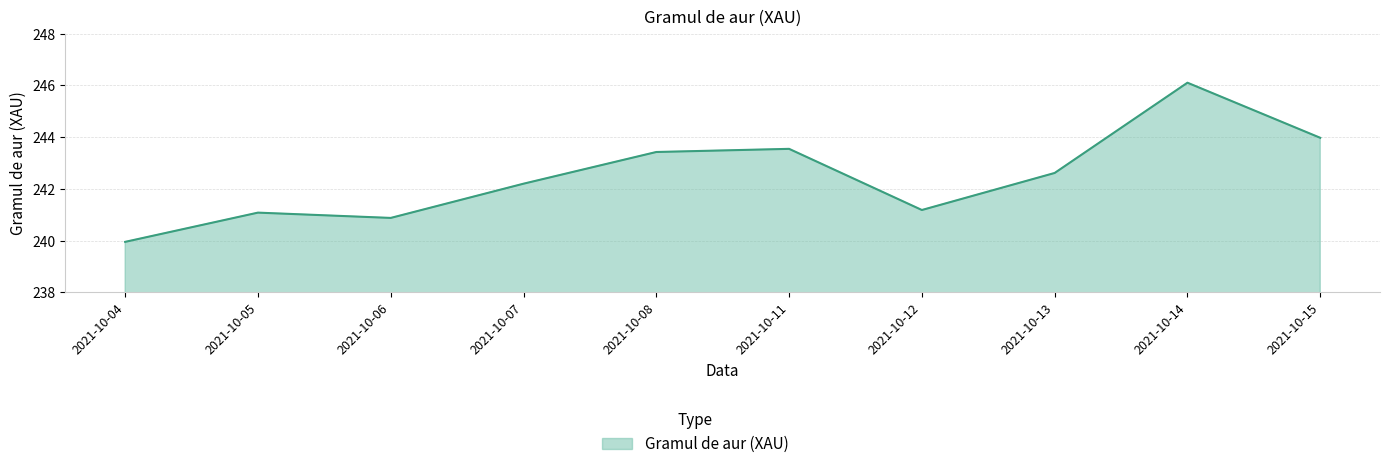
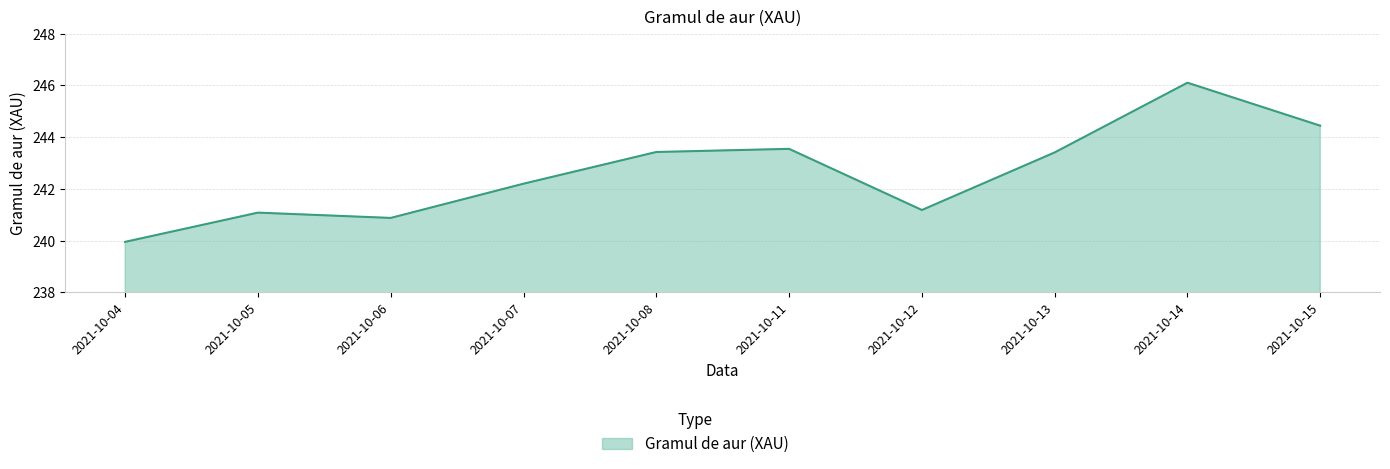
  {
    "2021-10-04": 240.0,
    "2021-10-05": 241.1,
    "2021-10-06": 240.9,
    "2021-10-07": 242.2,
    "2021-10-08": 243.4,
    "2021-10-11": 243.5,
    "2021-10-12": 241.2,
-   "2021-10-13": 242.6,
+   "2021-10-13": 243.4,
    "2021-10-14": 246.1,
-   "2021-10-15": 244.0
+   "2021-10-15": 244.4
  }
